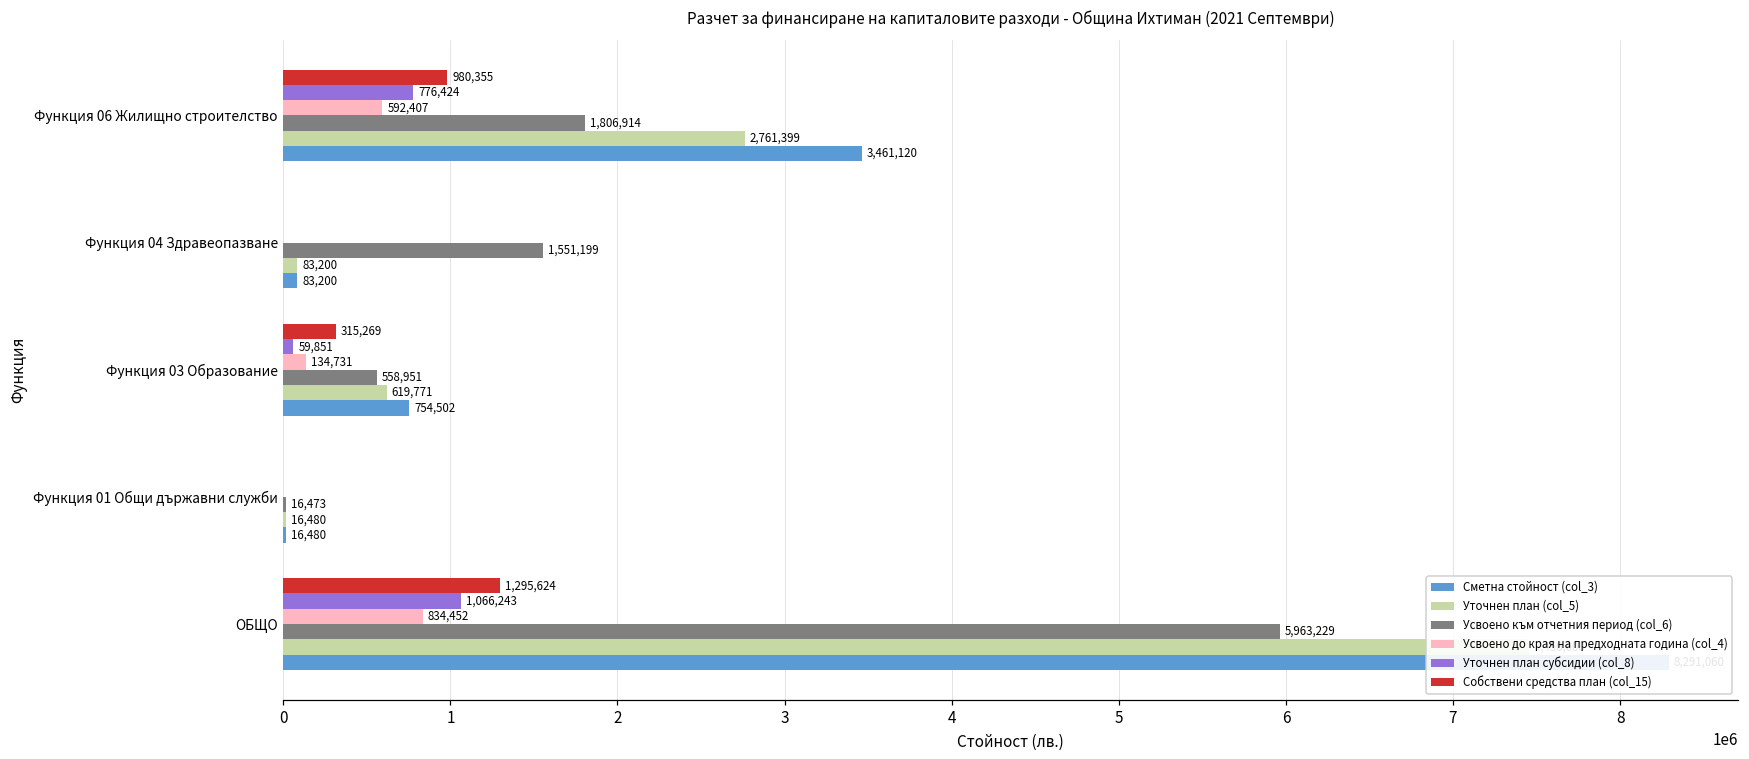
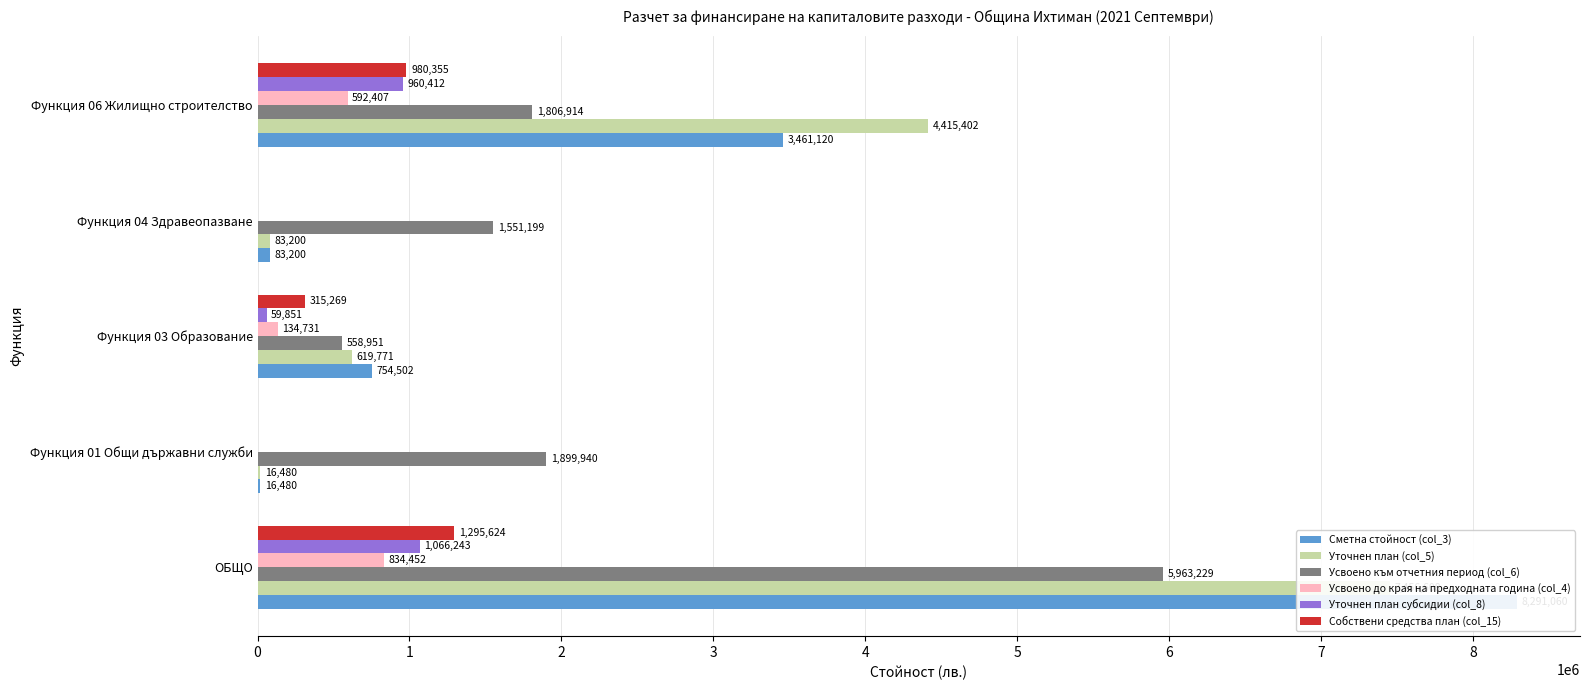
  {
    "Сметна стойност (col_3)": {
      "Функция 06 Жилищно строителство": "3,461,120",
      "Функция 04 Здравеопазване": "83,200",
      "Функция 03 Образование": "754,502",
      "Функция 01 Общи държавни служби": "16,480"
    },
    "Уточнен план (col_5)": {
-     "Функция 06 Жилищно строителство": "2,761,399",
+     "Функция 06 Жилищно строителство": "4,415,402",
      "Функция 04 Здравеопазване": "83,200",
      "Функция 03 Образование": "619,771",
      "Функция 01 Общи държавни служби": "16,480"
    },
    "Усвоено към отчетния период (col_6)": {
      "Функция 06 Жилищно строителство": "1,806,914",
      "Функция 04 Здравеопазване": "1,551,199",
      "Функция 03 Образование": "558,951",
-     "Функция 01 Общи държавни служби": "16,473",
+     "Функция 01 Общи държавни служби": "1,899,940",
      "ОБЩО": "5,963,229"
    },
    "Усвоено до края на предходната година (col_4)": {
      "Функция 06 Жилищно строителство": "592,407",
      "Функция 03 Образование": "134,731",
      "ОБЩО": "834,452"
    },
    "Уточнен план субсидии (col_8)": {
-     "Функция 06 Жилищно строителство": "776,424",
+     "Функция 06 Жилищно строителство": "960,412",
      "Функция 03 Образование": "59,851",
      "ОБЩО": "1,066,243"
    },
    "Собствени средства план (col_15)": {
      "Функция 06 Жилищно строителство": "980,355",
      "Функция 03 Образование": "315,269",
      "ОБЩО": "1,295,624"
    }
  }
